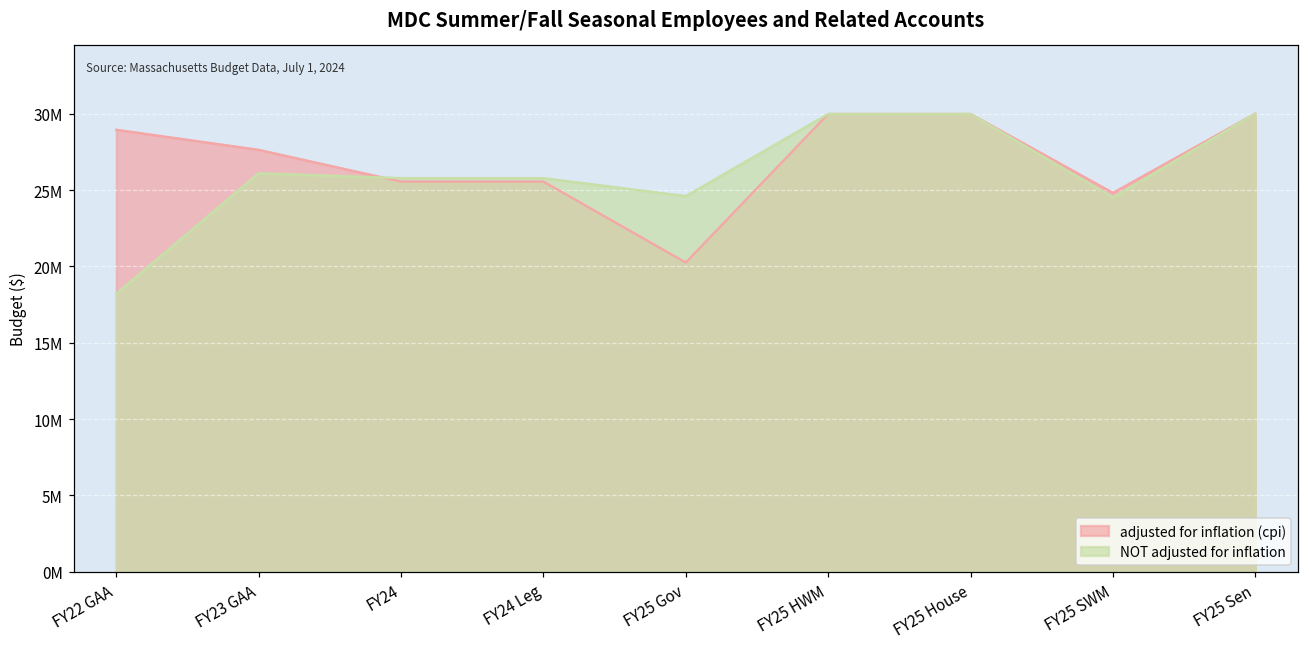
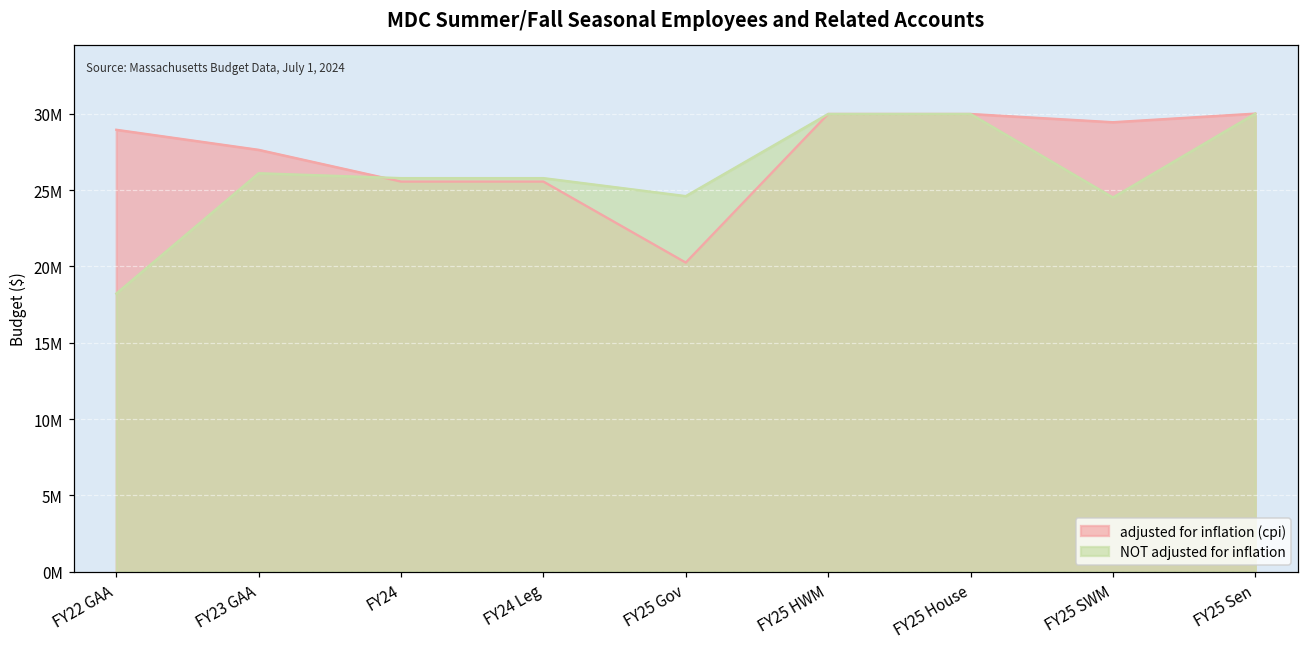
  {
    "adjusted for inflation (cpi)": {
      "FY22 GAA": 28900000,
      "FY23 GAA": 27600000,
      "FY24": 25600000,
      "FY24 Leg": 25600000,
      "FY25 Gov": 20200000,
-     "FY25 SWM": 24800000
+     "FY25 SWM": 29400000
    },
    "NOT adjusted for inflation": {
      "FY22 GAA": 18200000,
      "FY23 GAA": 26100000,
      "FY24": 25800000,
      "FY24 Leg": 25800000,
      "FY25 Gov": 24600000,
      "FY25 SWM": 24500000
    }
  }
